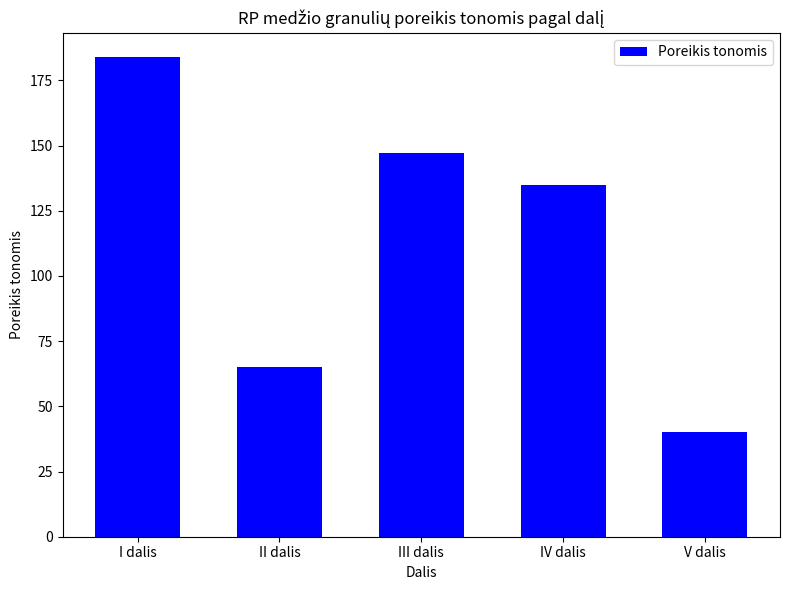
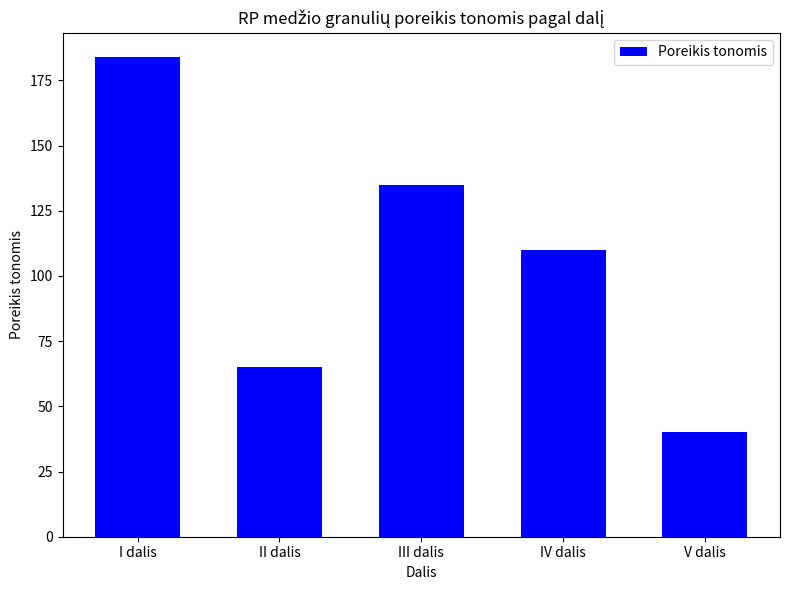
  {
    "I dalis": 184,
    "II dalis": 65,
-   "III dalis": 147,
-   "IV dalis": 135,
+   "III dalis": 135,
+   "IV dalis": 110,
    "V dalis": 40
  }
